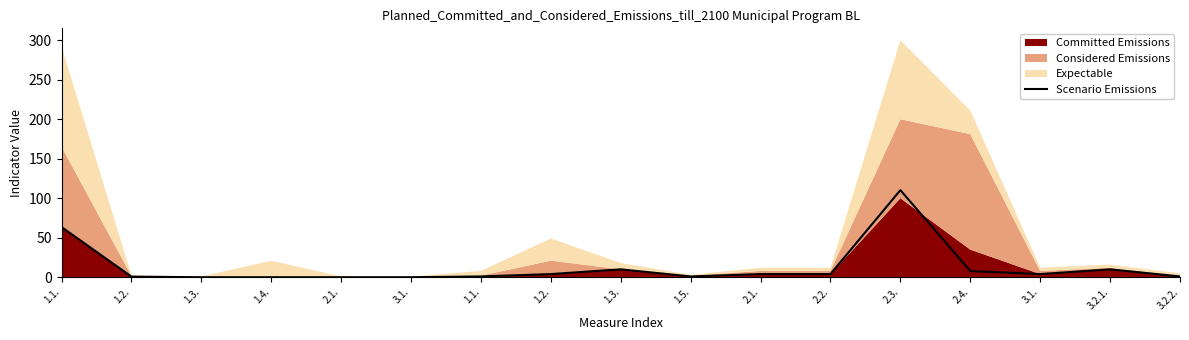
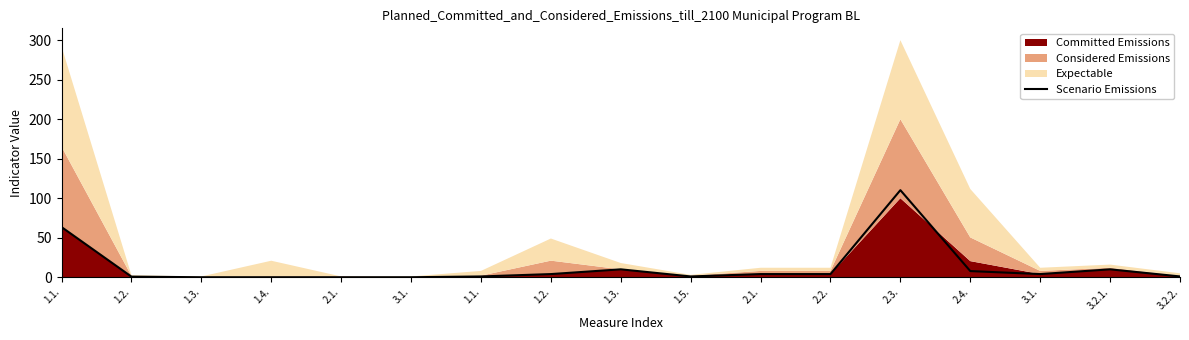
  {
    "Scenario Emissions": {
      "2.3.": 110,
      "2.4.": 10
    },
    "Committed Emissions": {
-     "2.4.": 40
+     "2.4.": 20
    },
    "Considered Emissions": {
-     "2.4.": 150
+     "2.4.": 30
    },
    "Expectable": {
      "1.4.": 20,
      "2.2.": 0,
      "2.3.": 100,
-     "2.4.": 30,
+     "2.4.": 60,
      "3.2.1.": 0
    }
  }
